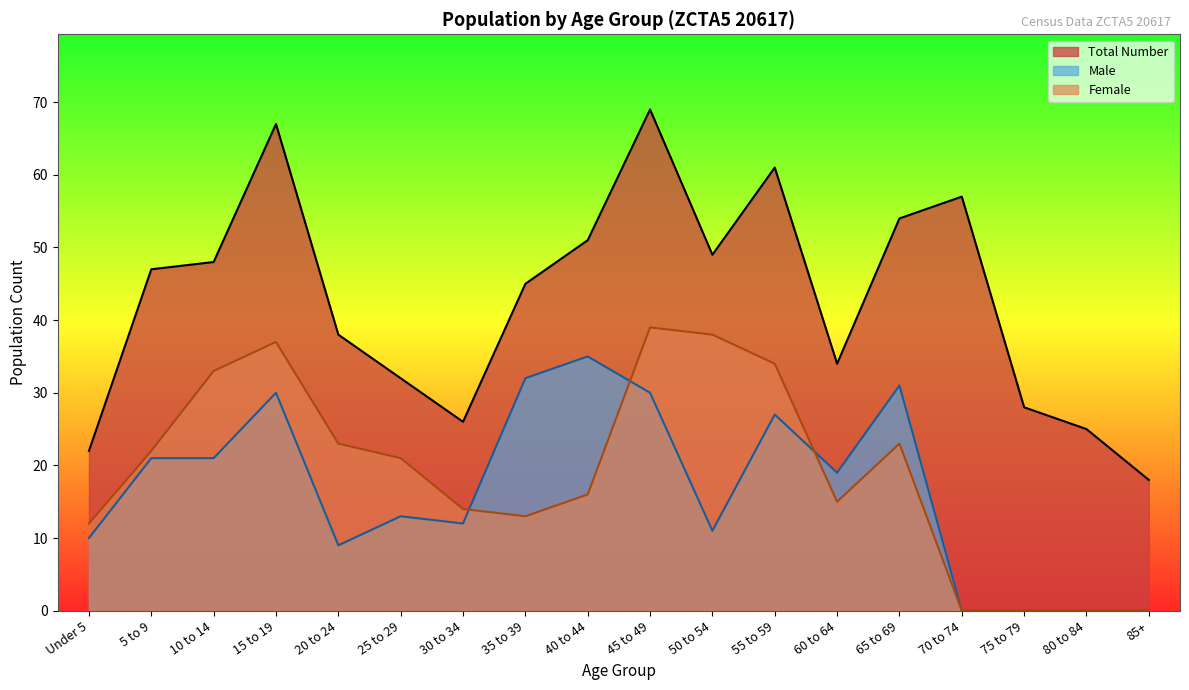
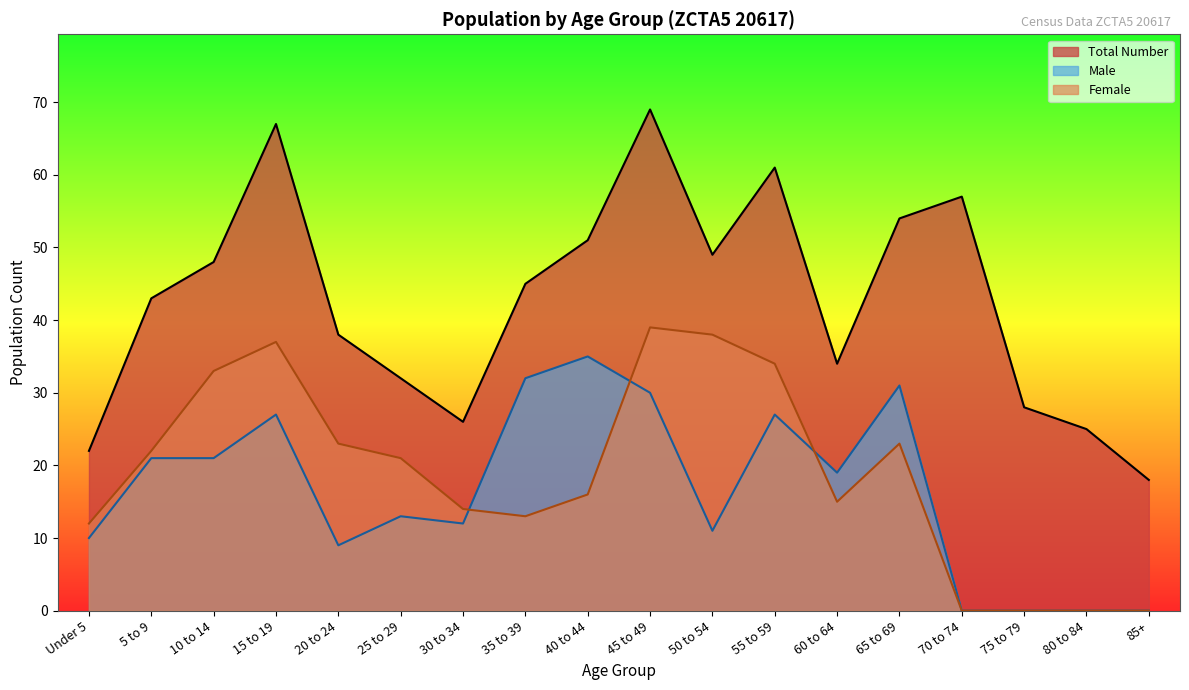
  {
    "Total Number": {
      "Under 5": 22,
-     "5 to 9": 47,
+     "5 to 9": 43,
      "10 to 14": 48,
      "15 to 19": 67,
      "20 to 24": 38,
      "25 to 29": 32,
      "30 to 34": 26,
      "35 to 39": 45,
      "40 to 44": 51,
      "45 to 49": 69,
      "50 to 54": 49,
      "55 to 59": 61,
      "60 to 64": 34,
      "65 to 69": 54,
      "70 to 74": 57,
      "75 to 79": 28,
      "80 to 84": 25,
      "85+": 18
    },
    "Male": {
      "Under 5": 10,
      "5 to 9": 21,
      "10 to 14": 21,
-     "15 to 19": 30,
+     "15 to 19": 27,
      "20 to 24": 9,
      "25 to 29": 13,
      "30 to 34": 12,
      "35 to 39": 32,
      "40 to 44": 35,
      "45 to 49": 30,
      "50 to 54": 11,
      "55 to 59": 27,
      "60 to 64": 19,
      "65 to 69": 31
    },
    "Female": {
      "Under 5": 12,
      "5 to 9": 22,
      "10 to 14": 33,
      "15 to 19": 37,
      "20 to 24": 23,
      "25 to 29": 21,
      "30 to 34": 14,
      "35 to 39": 13,
      "40 to 44": 16,
      "45 to 49": 39,
      "50 to 54": 38,
      "55 to 59": 34,
      "60 to 64": 15,
      "65 to 69": 23
    }
  }
